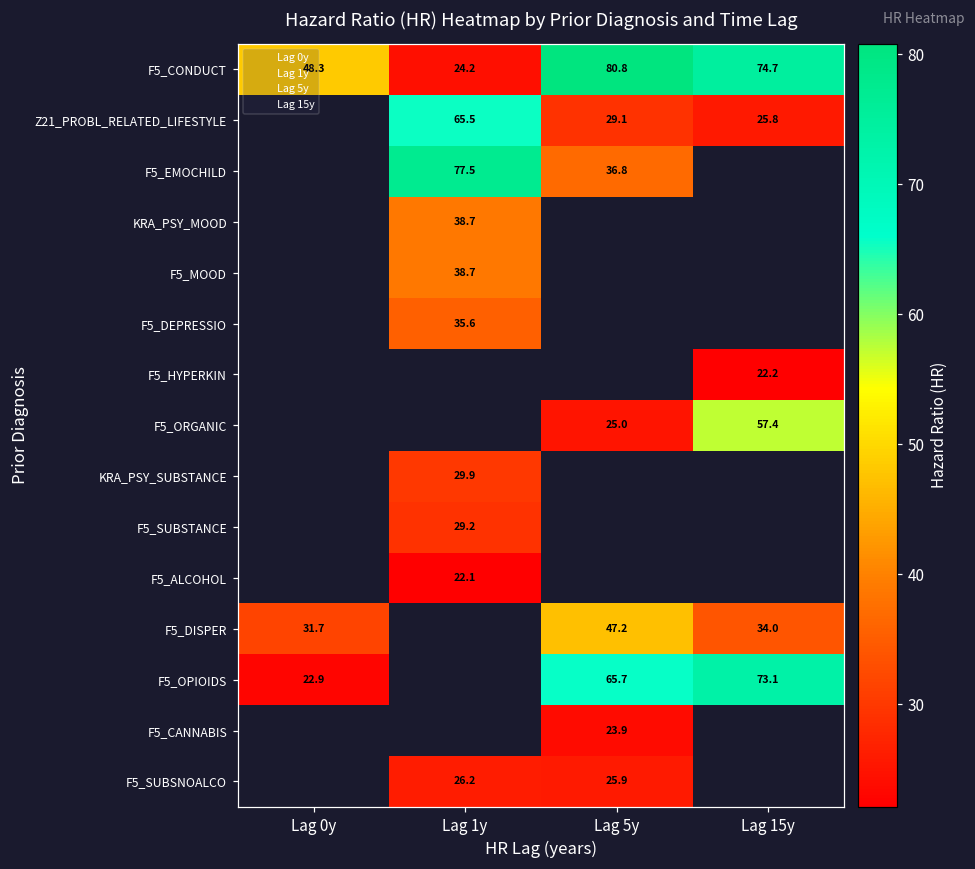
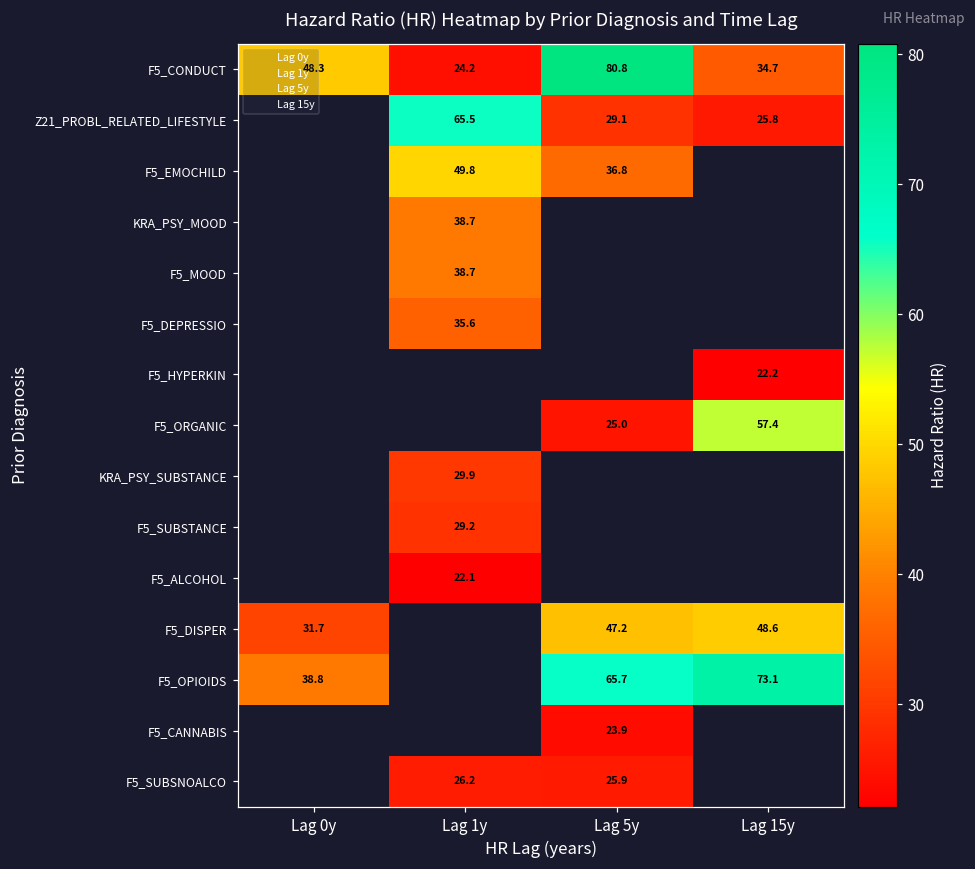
  {
    "F5_CONDUCT": {
-     "Lag 15y": 74.7
+     "Lag 15y": 34.7
    },
    "F5_EMOCHILD": {
-     "Lag 1y": 77.5
+     "Lag 1y": 49.8
    },
    "F5_DISPER": {
-     "Lag 15y": 34.0
+     "Lag 15y": 48.6
    },
    "F5_OPIOIDS": {
-     "Lag 0y": 22.9
+     "Lag 0y": 38.8
    }
  }
